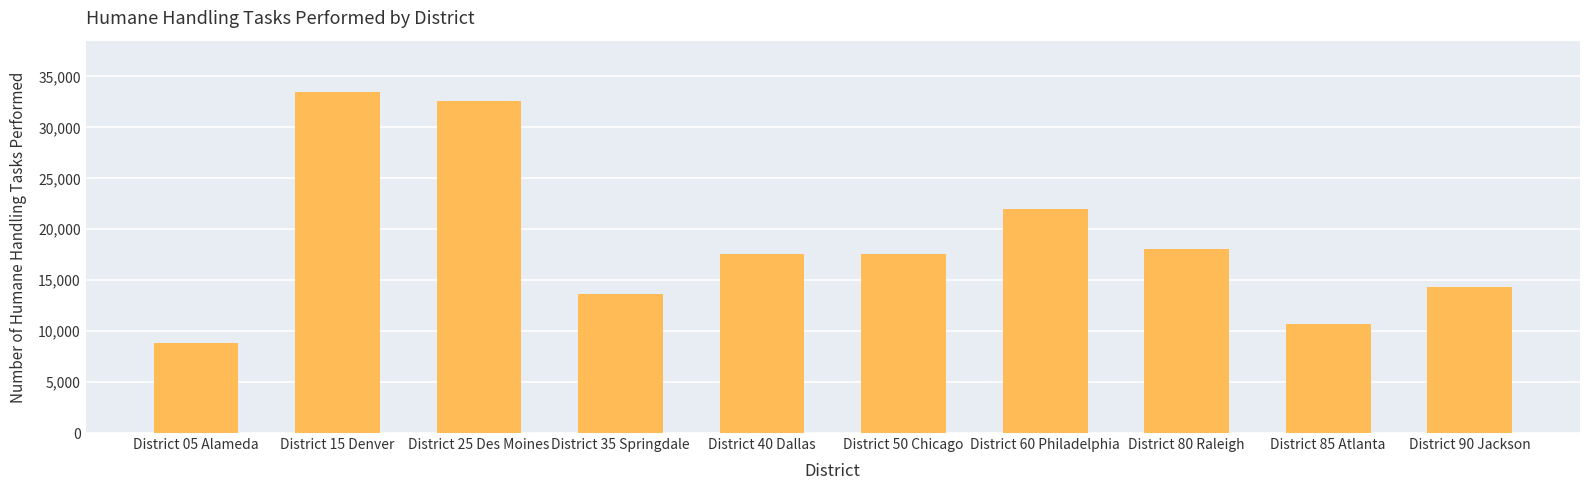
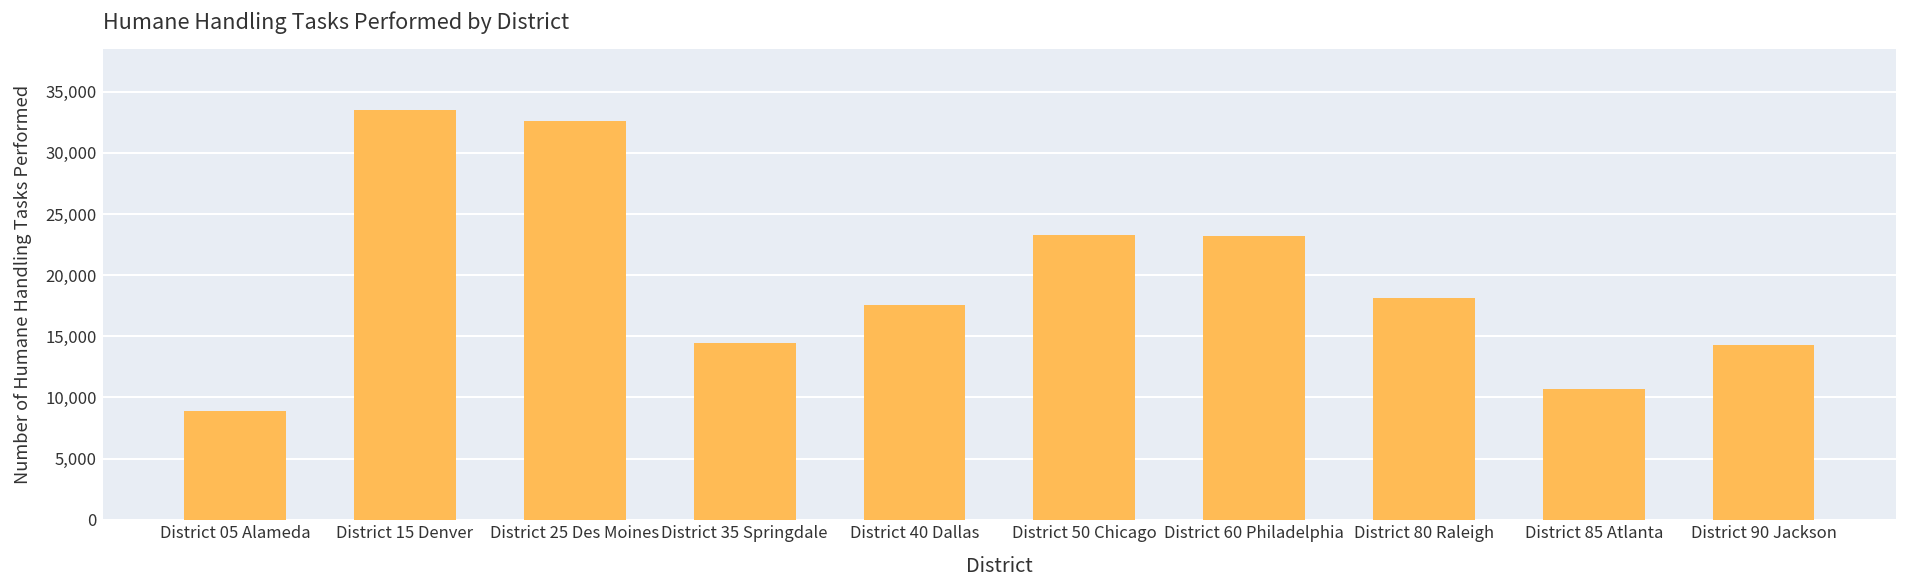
  {
    "District 05 Alameda": "8,900",
    "District 15 Denver": "33,500",
    "District 25 Des Moines": "32,600",
-   "District 35 Springdale": "13,600",
+   "District 35 Springdale": "14,500",
    "District 40 Dallas": "17,600",
-   "District 50 Chicago": "17,600",
-   "District 60 Philadelphia": "22,000",
+   "District 50 Chicago": "23,300",
+   "District 60 Philadelphia": "23,200",
    "District 80 Raleigh": "18,100",
    "District 85 Atlanta": "10,700",
    "District 90 Jackson": "14,300"
  }
